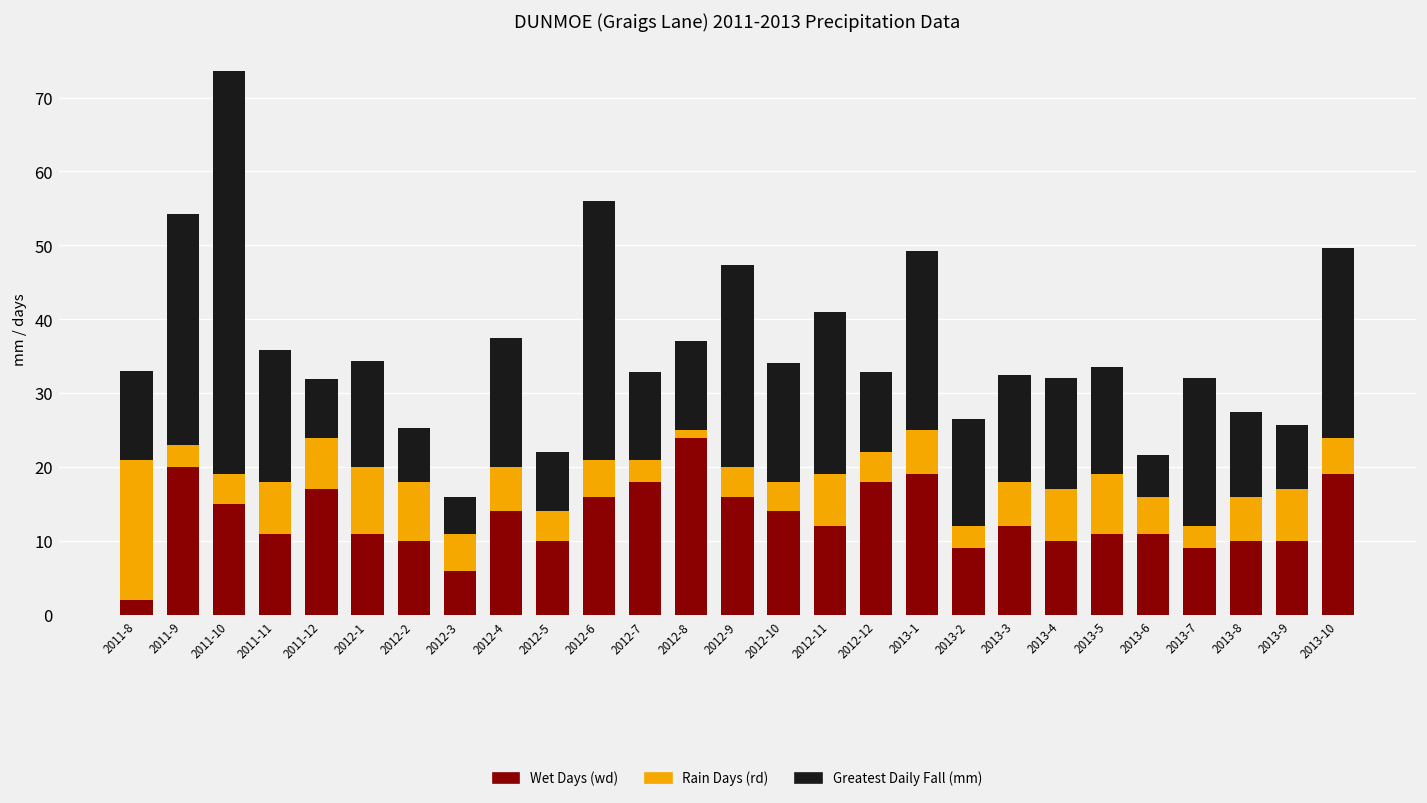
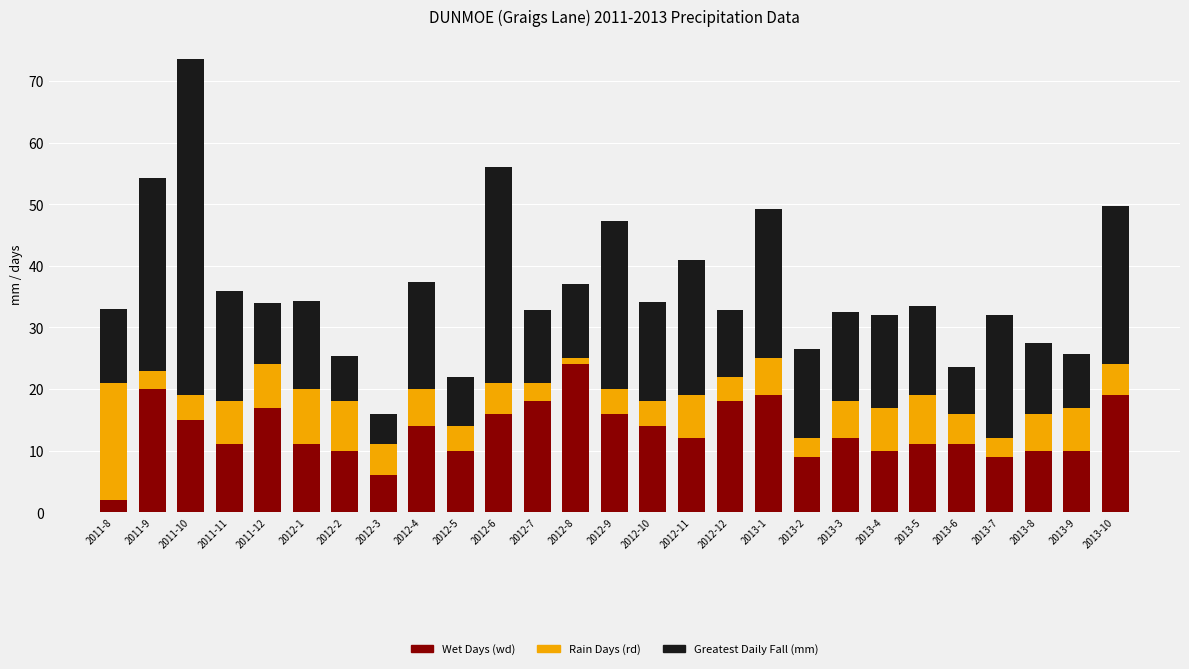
  {
    "Wet Days (wd)": {
      "2011-8": 2,
      "2011-9": 20,
      "2011-10": 15,
      "2011-11": 11,
      "2011-12": 17,
      "2012-1": 11,
      "2012-2": 10,
      "2012-3": 6,
      "2012-4": 14,
      "2012-5": 10,
      "2012-6": 16,
      "2012-7": 18,
      "2012-8": 24,
      "2012-9": 16,
      "2012-10": 14,
      "2012-11": 12,
      "2012-12": 18,
      "2013-1": 19,
      "2013-2": 9,
      "2013-3": 12,
      "2013-4": 10,
      "2013-5": 11,
      "2013-6": 11,
      "2013-7": 9,
      "2013-8": 10,
      "2013-9": 10,
      "2013-10": 19
    },
    "Greatest Daily Fall (mm)": {
      "2011-8": 12,
      "2011-9": 31,
      "2011-10": 55,
      "2011-11": 18,
-     "2011-12": 8,
+     "2011-12": 10,
      "2012-1": 14,
      "2012-2": 7,
      "2012-3": 5,
      "2012-4": 17,
      "2012-5": 8,
      "2012-6": 35,
      "2012-7": 12,
      "2012-8": 12,
      "2012-9": 27,
      "2012-10": 16,
      "2012-11": 22,
      "2012-12": 11,
      "2013-1": 24,
      "2013-2": 15,
      "2013-3": 15,
      "2013-4": 15,
      "2013-5": 15,
-     "2013-6": 6,
+     "2013-6": 8,
      "2013-7": 20,
      "2013-8": 11,
      "2013-9": 9,
      "2013-10": 26
    }
  }
